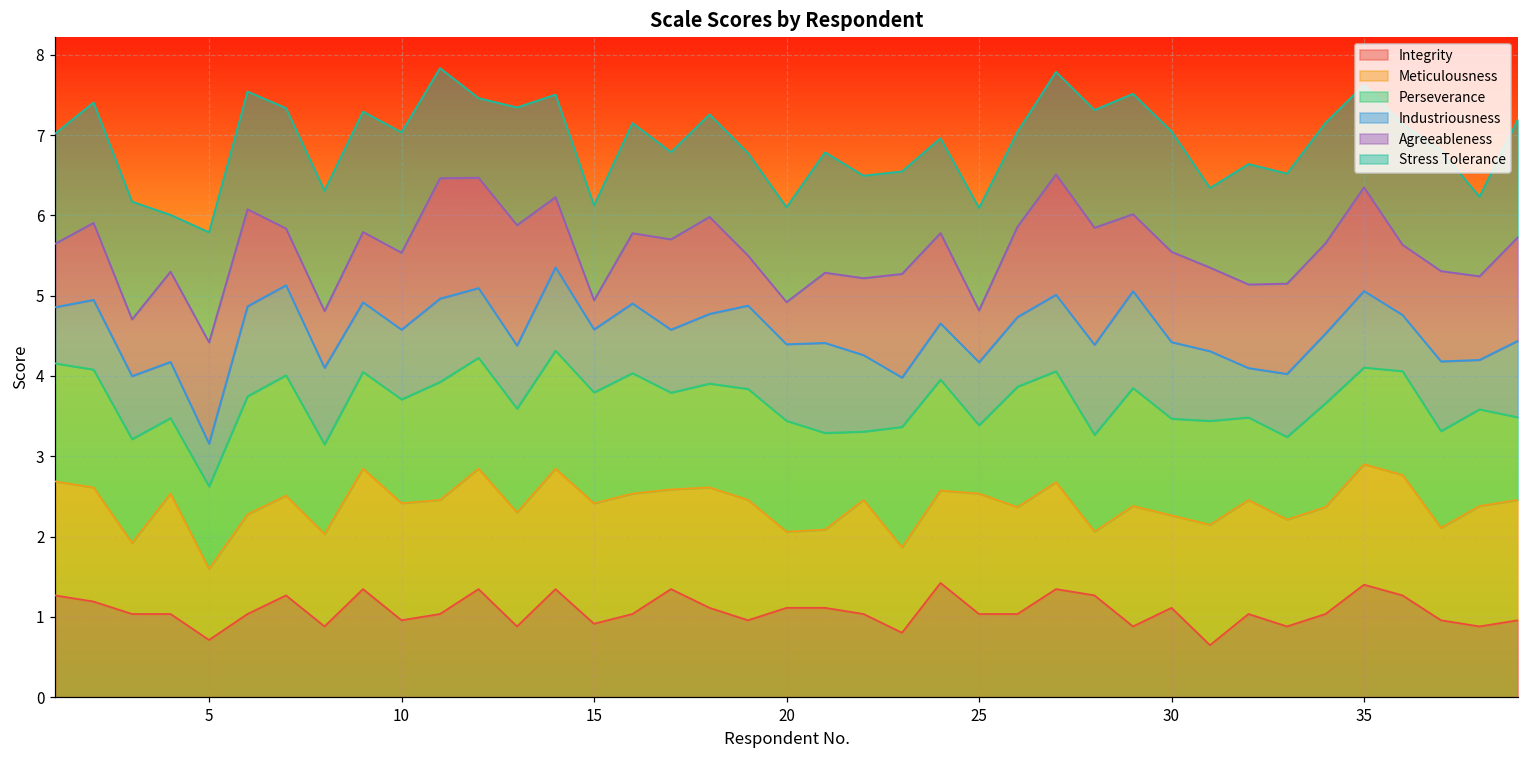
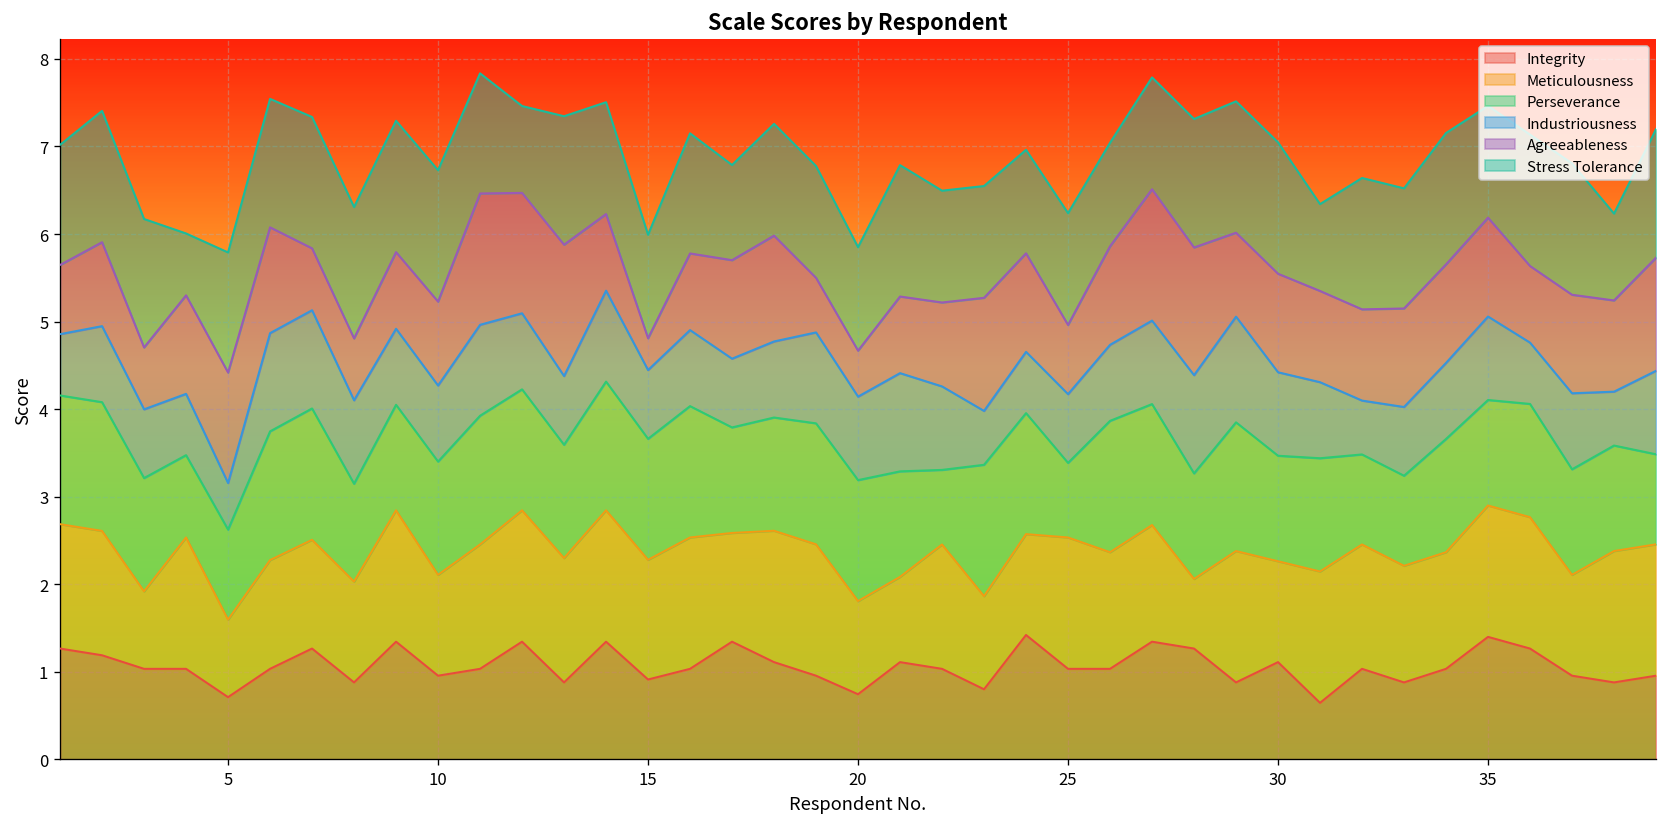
  {
    "Integrity": {
      "5": 0.7,
      "10": 1.0,
      "15": 0.9,
-     "20": 1.1,
+     "20": 0.7,
      "25": 1.0,
      "30": 1.1,
      "35": 1.4
    },
    "Meticulousness": {
      "5": 0.9,
-     "10": 1.5,
-     "15": 1.5,
-     "20": 0.9,
+     "10": 1.2,
+     "15": 1.4,
+     "20": 1.1,
      "25": 1.5,
      "30": 1.2,
      "35": 1.5
    },
    "Agreeableness": {
      "5": 1.3,
      "10": 1.0,
      "15": 0.4,
      "20": 0.5,
-     "25": 0.6,
+     "25": 0.8,
      "30": 1.1,
-     "35": 1.3
+     "35": 1.1
    }
  }
